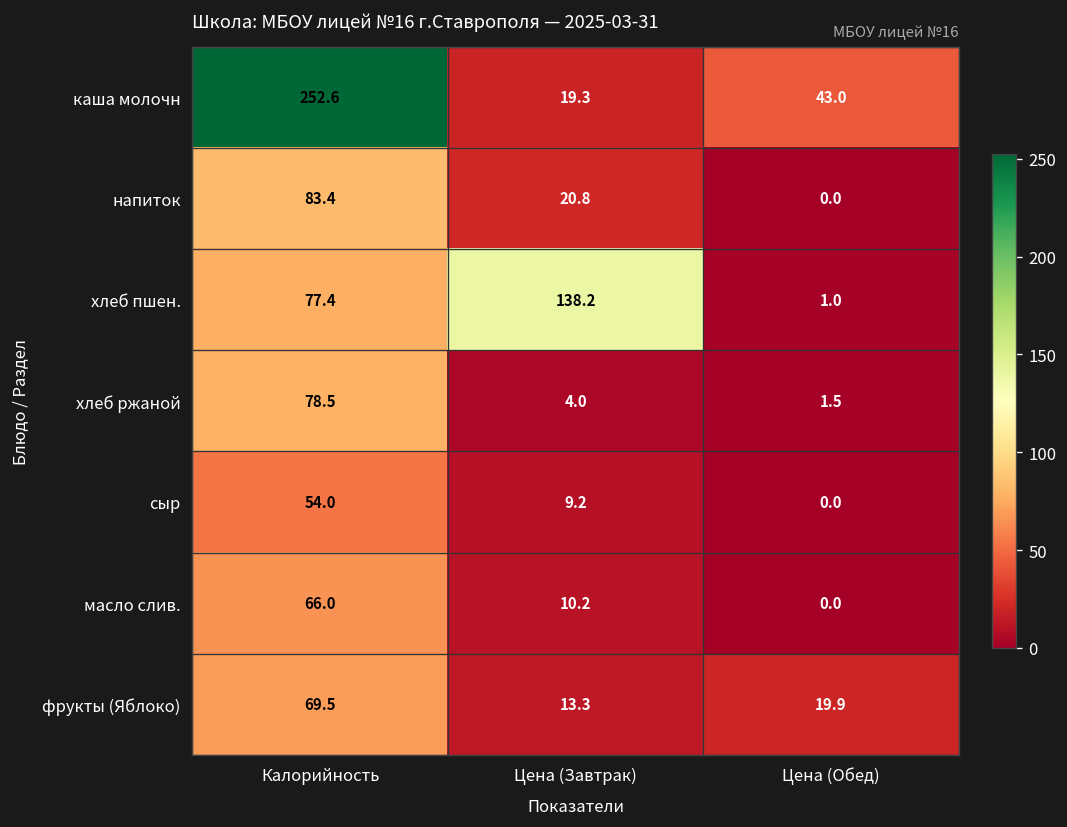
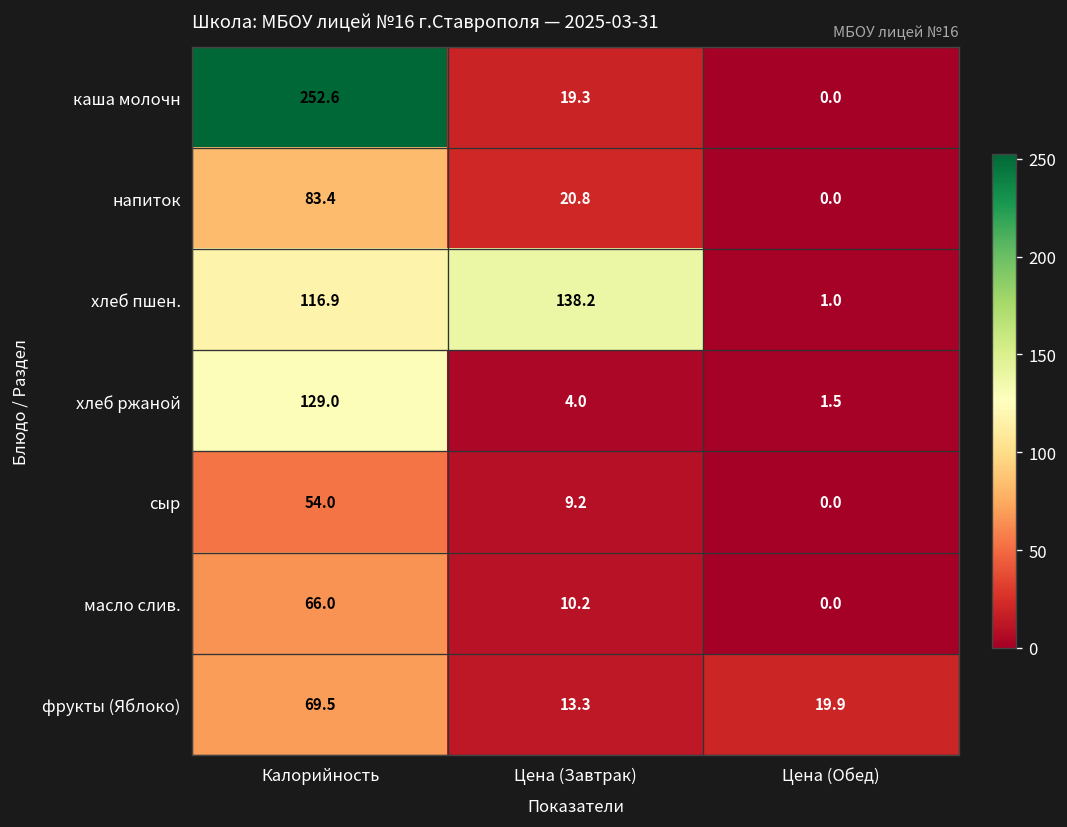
  {
    "каша молочн": {
      "Калорийность": 252.6,
      "Цена (Завтрак)": 19.3,
-     "Цена (Обед)": 43.0
+     "Цена (Обед)": 0.0
    },
    "напиток": {
      "Калорийность": 83.4,
      "Цена (Завтрак)": 20.8,
      "Цена (Обед)": 0.0
    },
    "хлеб пшен.": {
-     "Калорийность": 77.4,
+     "Калорийность": 116.9,
      "Цена (Завтрак)": 138.2,
      "Цена (Обед)": 1.0
    },
    "хлеб ржаной": {
-     "Калорийность": 78.5,
+     "Калорийность": 129.0,
      "Цена (Завтрак)": 4.0,
      "Цена (Обед)": 1.5
    },
    "сыр": {
      "Калорийность": 54.0,
      "Цена (Завтрак)": 9.2,
      "Цена (Обед)": 0.0
    },
    "масло слив.": {
      "Калорийность": 66.0,
      "Цена (Завтрак)": 10.2,
      "Цена (Обед)": 0.0
    },
    "фрукты (Яблоко)": {
      "Калорийность": 69.5,
      "Цена (Завтрак)": 13.3,
      "Цена (Обед)": 19.9
    }
  }
